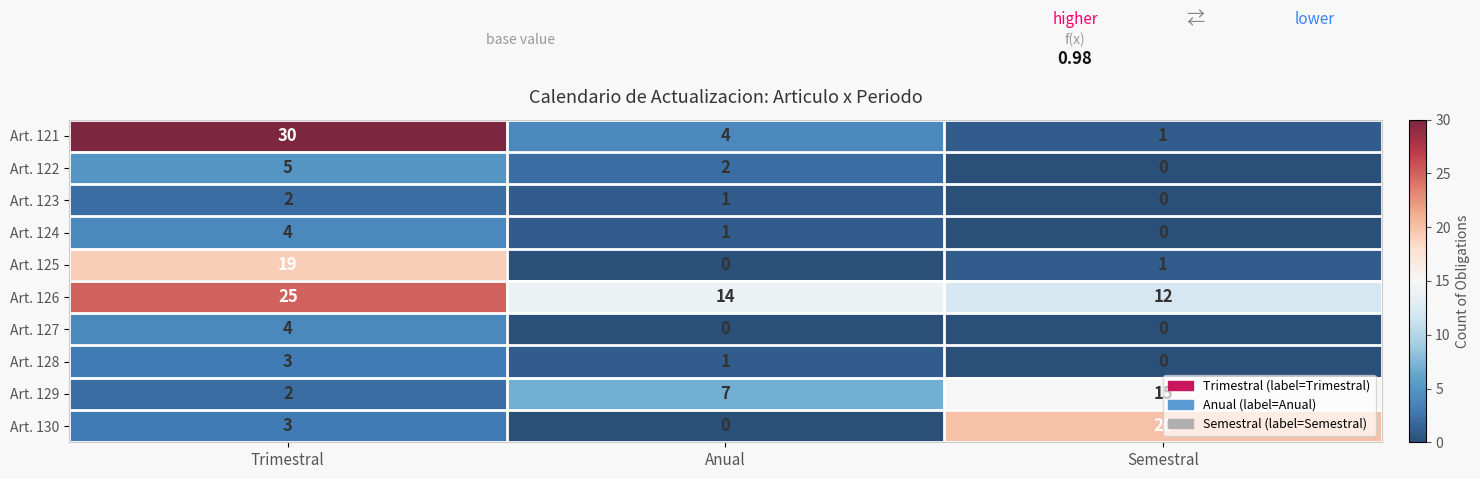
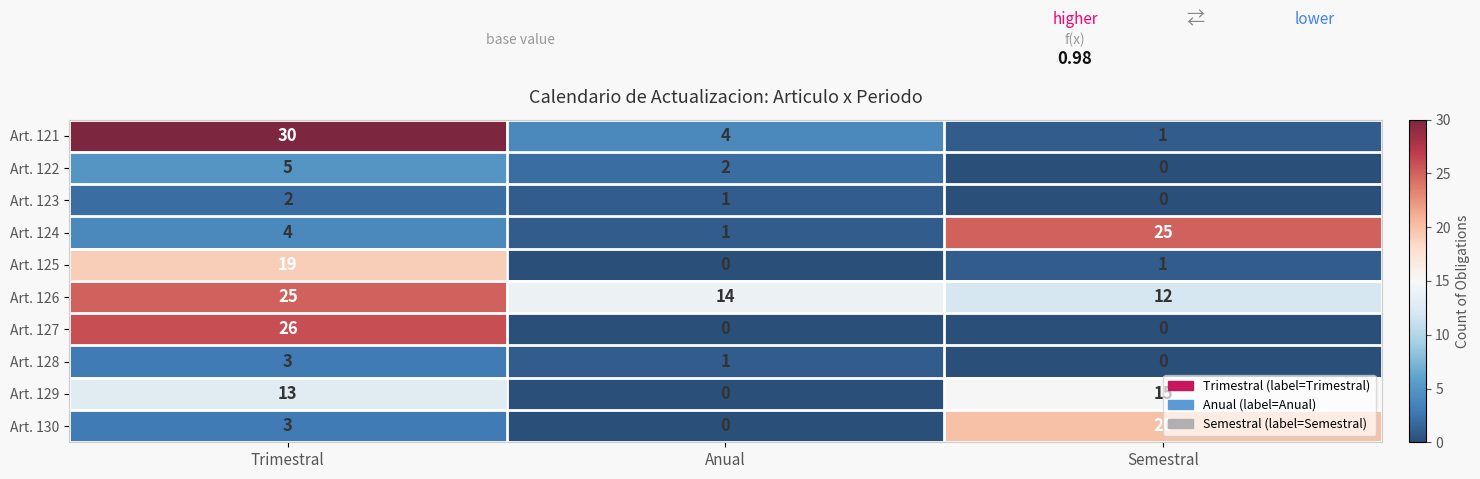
  {
    "Art. 121": {
      "Trimestral": 30,
      "Anual": 4,
      "Semestral": 1
    },
    "Art. 122": {
      "Trimestral": 5,
      "Anual": 2,
      "Semestral": 0
    },
    "Art. 123": {
      "Trimestral": 2,
      "Anual": 1,
      "Semestral": 0
    },
    "Art. 124": {
      "Trimestral": 4,
      "Anual": 1,
-     "Semestral": 0
+     "Semestral": 25
    },
    "Art. 125": {
      "Trimestral": 19,
      "Anual": 0,
      "Semestral": 1
    },
    "Art. 126": {
      "Trimestral": 25,
      "Anual": 14,
      "Semestral": 12
    },
    "Art. 127": {
-     "Trimestral": 4,
+     "Trimestral": 26,
      "Anual": 0,
      "Semestral": 0
    },
    "Art. 128": {
      "Trimestral": 3,
      "Anual": 1,
      "Semestral": 0
    },
    "Art. 129": {
-     "Trimestral": 2,
-     "Anual": 7
+     "Trimestral": 13,
+     "Anual": 0
    },
    "Art. 130": {
      "Trimestral": 3,
      "Anual": 0
    }
  }
